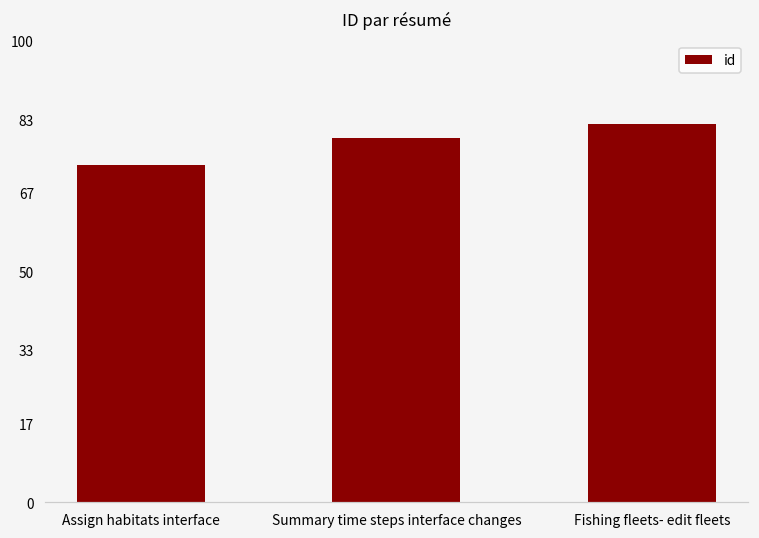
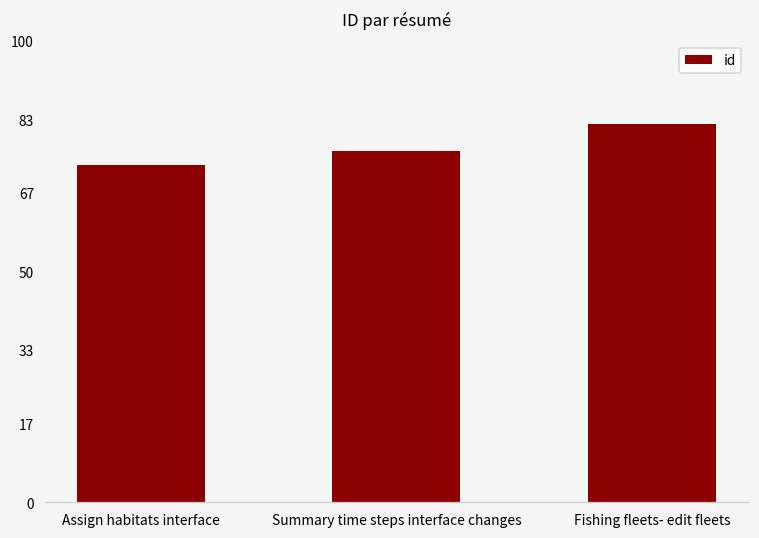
  {
    "Assign habitats interface": 73,
-   "Summary time steps interface changes": 79,
+   "Summary time steps interface changes": 76,
    "Fishing fleets- edit fleets": 82
  }
